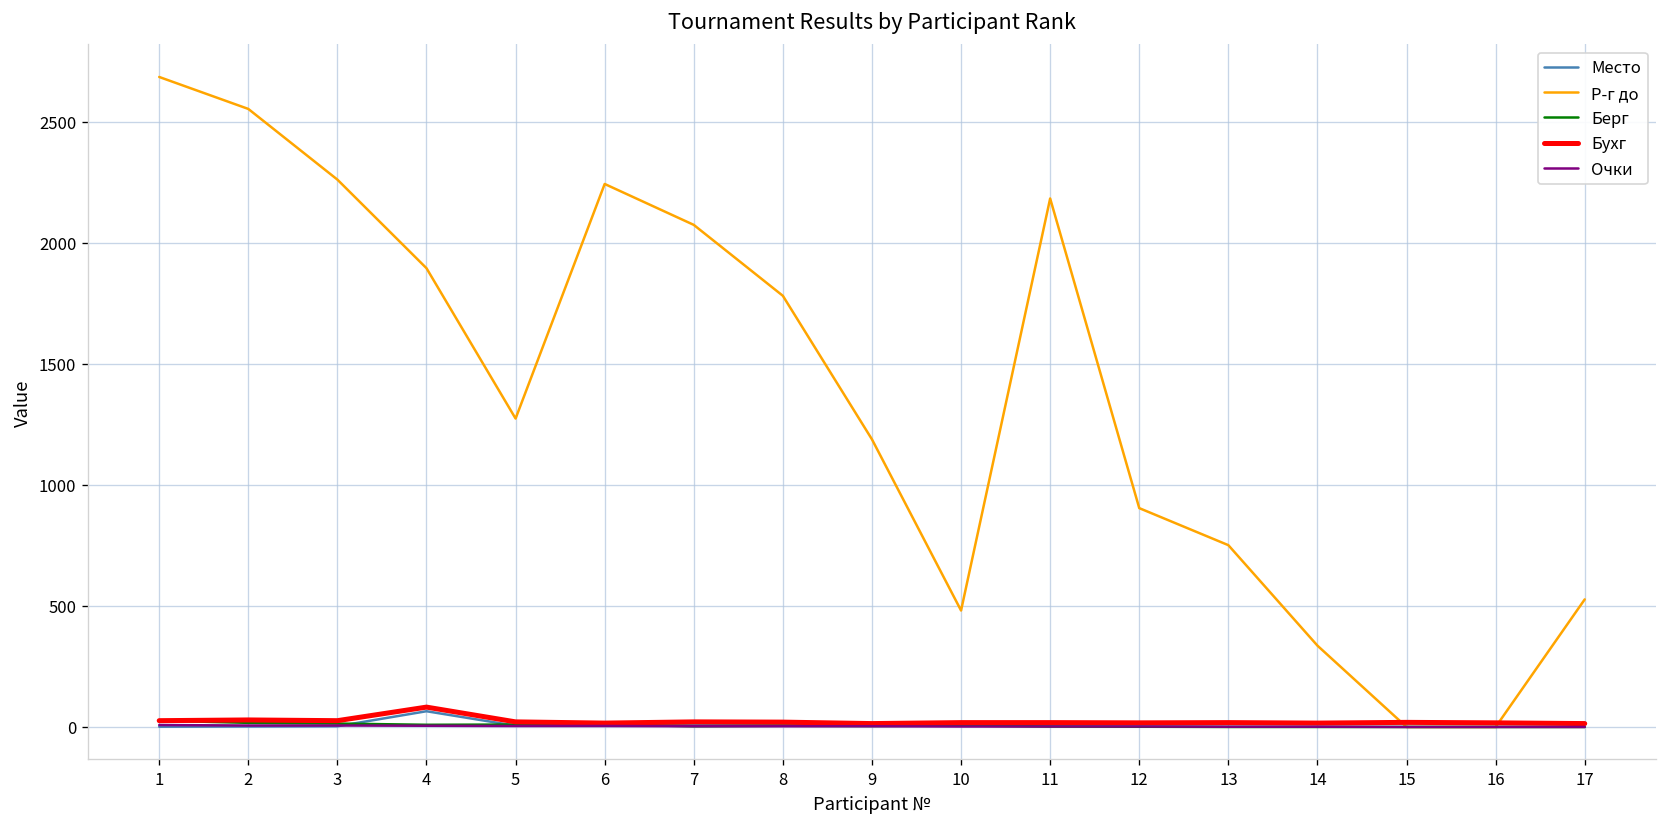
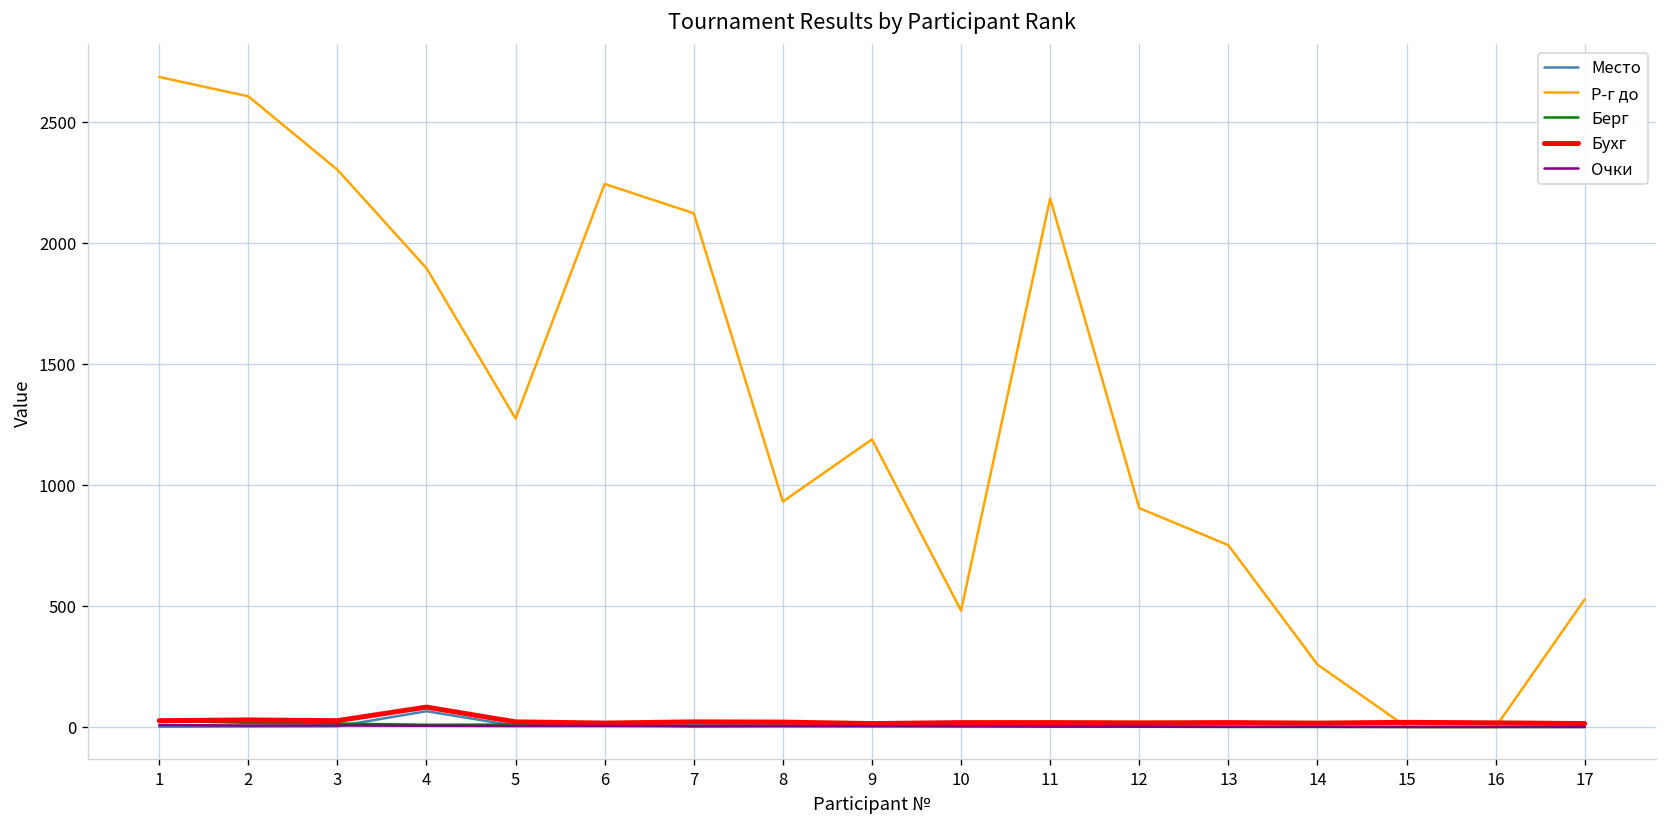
  {
    "Место": {
      "4": 70
    },
    "Р-г до": {
      "1": 2690,
-     "2": 2550,
-     "3": 2260,
+     "2": 2610,
+     "3": 2300,
      "4": 1900,
      "5": 1270,
      "6": 2240,
-     "7": 2070,
-     "8": 1780,
+     "7": 2120,
+     "8": 930,
      "9": 1190,
      "10": 480,
      "11": 2180,
      "12": 900,
      "13": 750,
-     "14": 340,
+     "14": 260,
      "17": 530
    },
    "Бухг": {
      "4": 80,
      "7": 20
    }
  }
